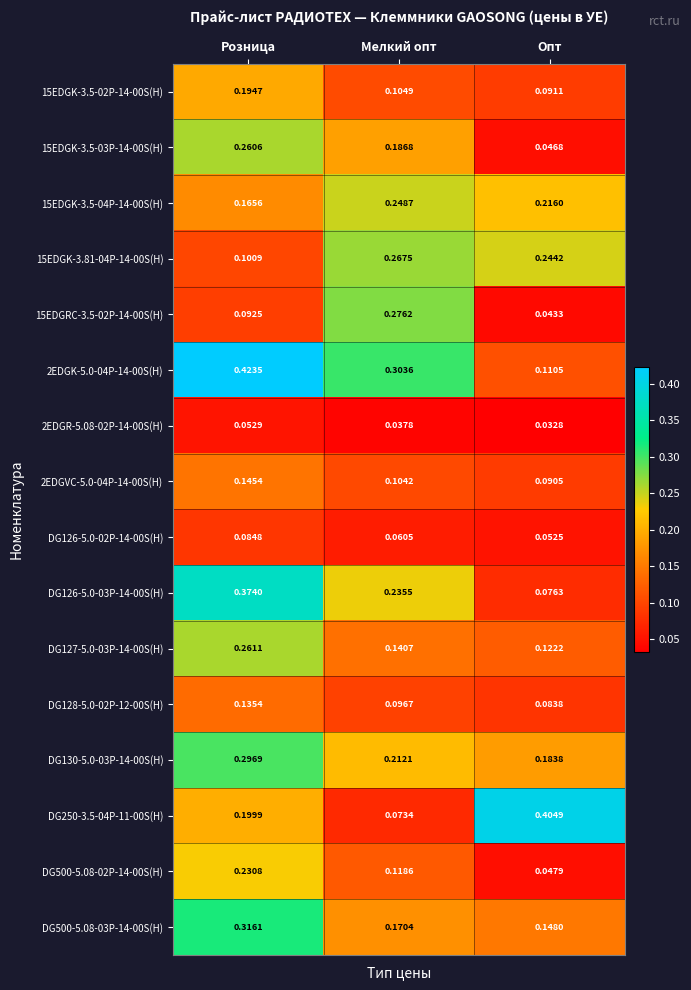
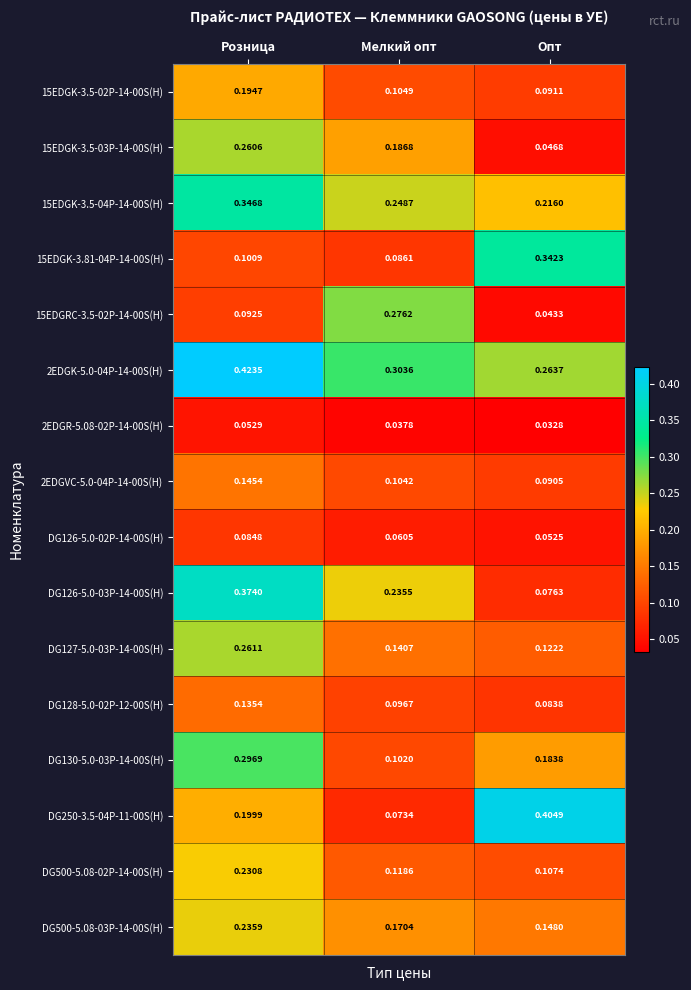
  {
    "15EDGK-3.5-02P-14-00S(H)": {
      "Розница": 0.1947,
      "Мелкий опт": 0.1049,
      "Опт": 0.0911
    },
    "15EDGK-3.5-03P-14-00S(H)": {
      "Розница": 0.2606,
      "Мелкий опт": 0.1868,
      "Опт": 0.0468
    },
    "15EDGK-3.5-04P-14-00S(H)": {
-     "Розница": 0.1656,
+     "Розница": 0.3468,
      "Мелкий опт": 0.2487,
      "Опт": 0.2160
    },
    "15EDGK-3.81-04P-14-00S(H)": {
      "Розница": 0.1009,
-     "Мелкий опт": 0.2675,
-     "Опт": 0.2442
+     "Мелкий опт": 0.0861,
+     "Опт": 0.3423
    },
    "15EDGRC-3.5-02P-14-00S(H)": {
      "Розница": 0.0925,
      "Мелкий опт": 0.2762,
      "Опт": 0.0433
    },
    "2EDGK-5.0-04P-14-00S(H)": {
      "Розница": 0.4235,
      "Мелкий опт": 0.3036,
-     "Опт": 0.1105
+     "Опт": 0.2637
    },
    "2EDGR-5.08-02P-14-00S(H)": {
      "Розница": 0.0529,
      "Мелкий опт": 0.0378,
      "Опт": 0.0328
    },
    "2EDGVC-5.0-04P-14-00S(H)": {
      "Розница": 0.1454,
      "Мелкий опт": 0.1042,
      "Опт": 0.0905
    },
    "DG126-5.0-02P-14-00S(H)": {
      "Розница": 0.0848,
      "Мелкий опт": 0.0605,
      "Опт": 0.0525
    },
    "DG126-5.0-03P-14-00S(H)": {
      "Розница": 0.3740,
      "Мелкий опт": 0.2355,
      "Опт": 0.0763
    },
    "DG127-5.0-03P-14-00S(H)": {
      "Розница": 0.2611,
      "Мелкий опт": 0.1407,
      "Опт": 0.1222
    },
    "DG128-5.0-02P-12-00S(H)": {
      "Розница": 0.1354,
      "Мелкий опт": 0.0967,
      "Опт": 0.0838
    },
    "DG130-5.0-03P-14-00S(H)": {
      "Розница": 0.2969,
-     "Мелкий опт": 0.2121,
+     "Мелкий опт": 0.1020,
      "Опт": 0.1838
    },
    "DG250-3.5-04P-11-00S(H)": {
      "Розница": 0.1999,
      "Мелкий опт": 0.0734,
      "Опт": 0.4049
    },
    "DG500-5.08-02P-14-00S(H)": {
      "Розница": 0.2308,
      "Мелкий опт": 0.1186,
-     "Опт": 0.0479
+     "Опт": 0.1074
    },
    "DG500-5.08-03P-14-00S(H)": {
-     "Розница": 0.3161,
+     "Розница": 0.2359,
      "Мелкий опт": 0.1704,
      "Опт": 0.1480
    }
  }
